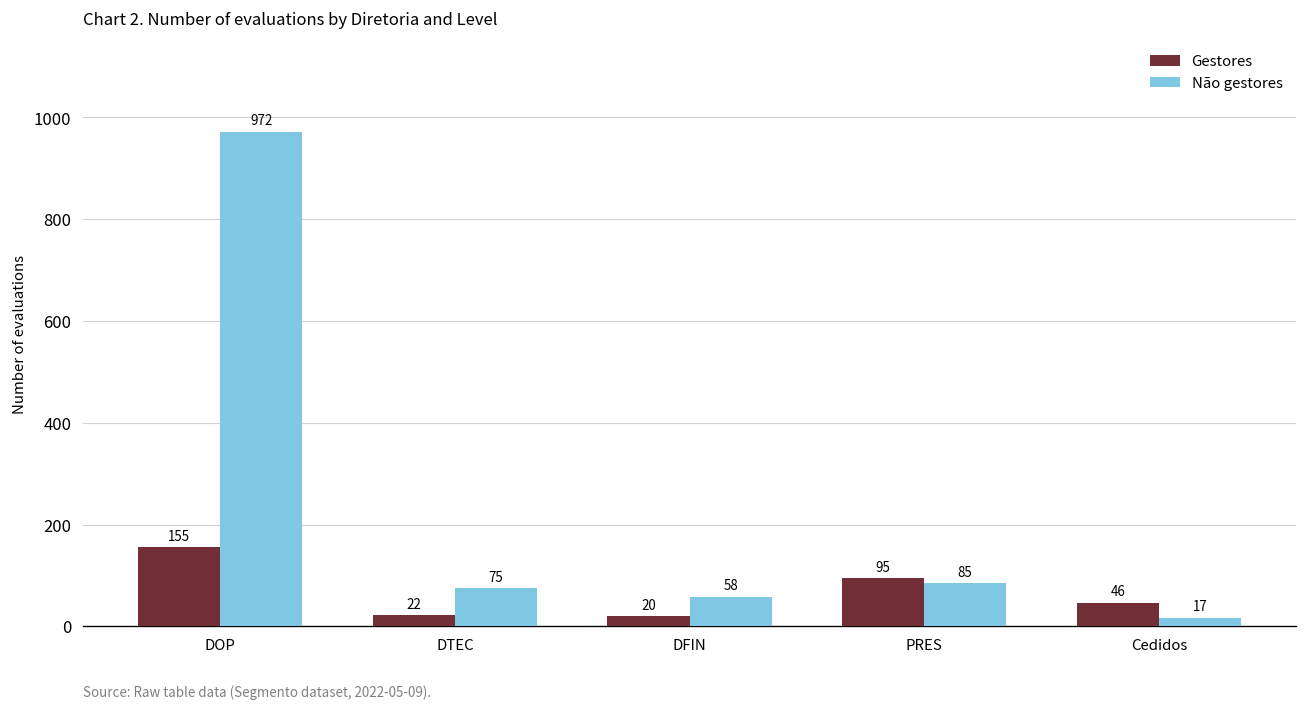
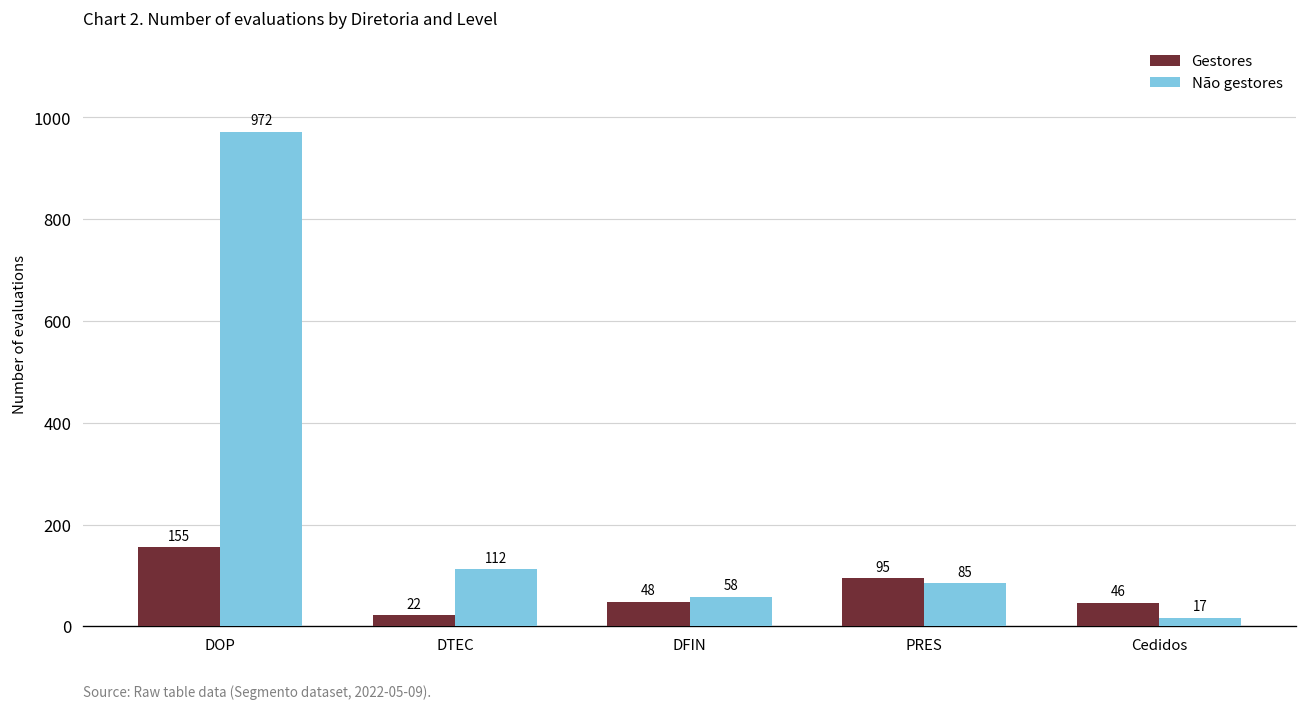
  {
    "Gestores": {
      "DOP": 155,
      "DTEC": 22,
-     "DFIN": 20,
+     "DFIN": 48,
      "PRES": 95,
      "Cedidos": 46
    },
    "Não gestores": {
      "DOP": 972,
-     "DTEC": 75,
+     "DTEC": 112,
      "DFIN": 58,
      "PRES": 85,
      "Cedidos": 17
    }
  }
